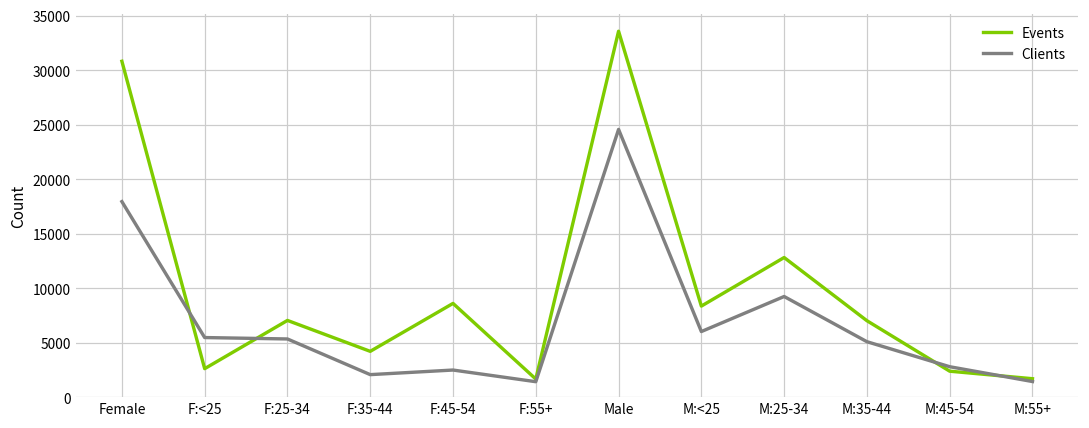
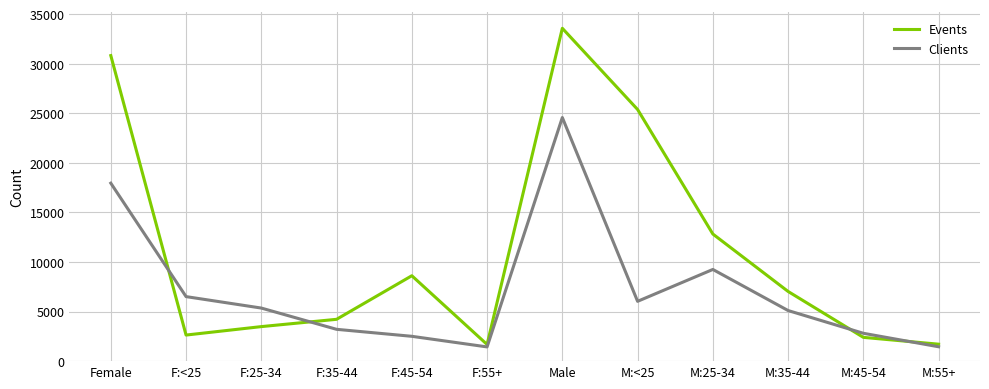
  {
    "Events": {
      "Female": 31000,
      "F:<25": 3000,
-     "F:25-34": 7000,
+     "F:25-34": 3000,
      "F:35-44": 4000,
      "F:45-54": 9000,
      "Male": 34000,
-     "M:<25": 8000,
+     "M:<25": 25000,
      "M:25-34": 13000,
      "M:35-44": 7000,
      "M:45-54": 2000
    },
    "Clients": {
      "Female": 18000,
-     "F:<25": 5000,
+     "F:<25": 7000,
      "F:25-34": 5000,
-     "F:35-44": 2000,
+     "F:35-44": 3000,
      "F:45-54": 3000,
      "Male": 25000,
      "M:<25": 6000,
      "M:25-34": 9000,
      "M:35-44": 5000,
      "M:45-54": 3000
    }
  }
